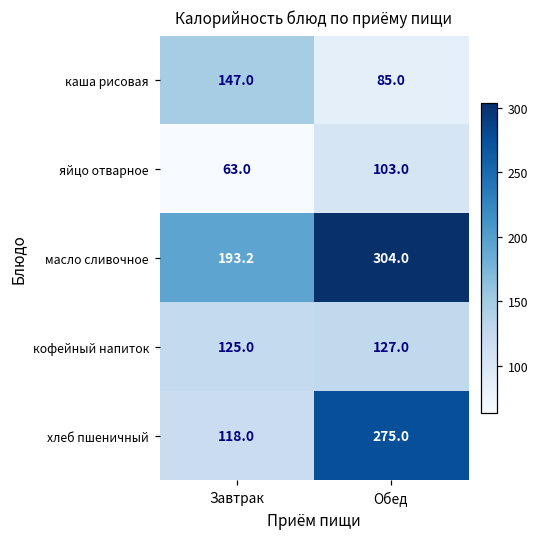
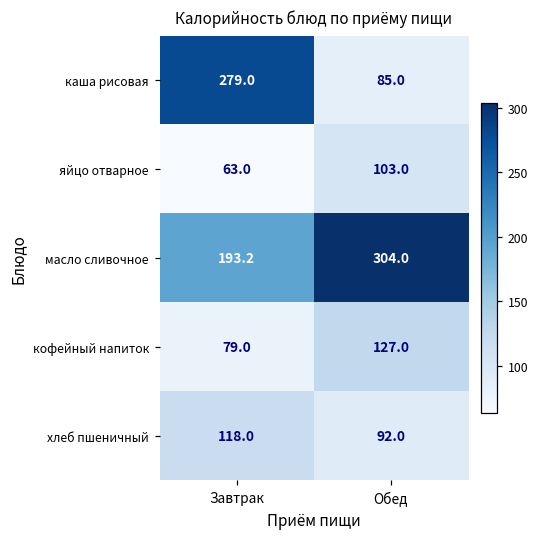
  {
    "каша рисовая": {
-     "Завтрак": 147.0,
+     "Завтрак": 279.0,
      "Обед": 85.0
    },
    "яйцо отварное": {
      "Завтрак": 63.0,
      "Обед": 103.0
    },
    "масло сливочное": {
      "Завтрак": 193.2,
      "Обед": 304.0
    },
    "кофейный напиток": {
-     "Завтрак": 125.0,
+     "Завтрак": 79.0,
      "Обед": 127.0
    },
    "хлеб пшеничный": {
      "Завтрак": 118.0,
-     "Обед": 275.0
+     "Обед": 92.0
    }
  }
